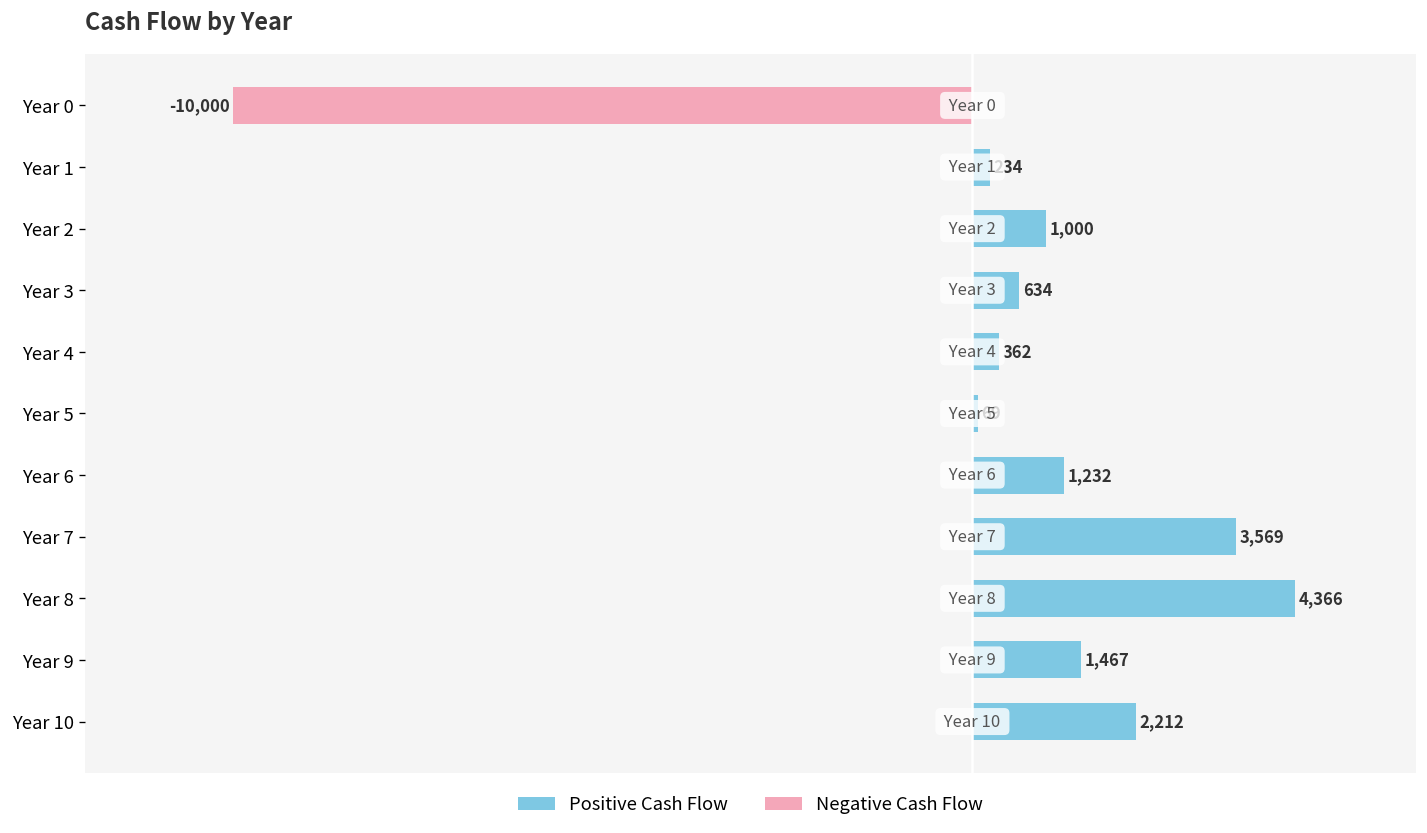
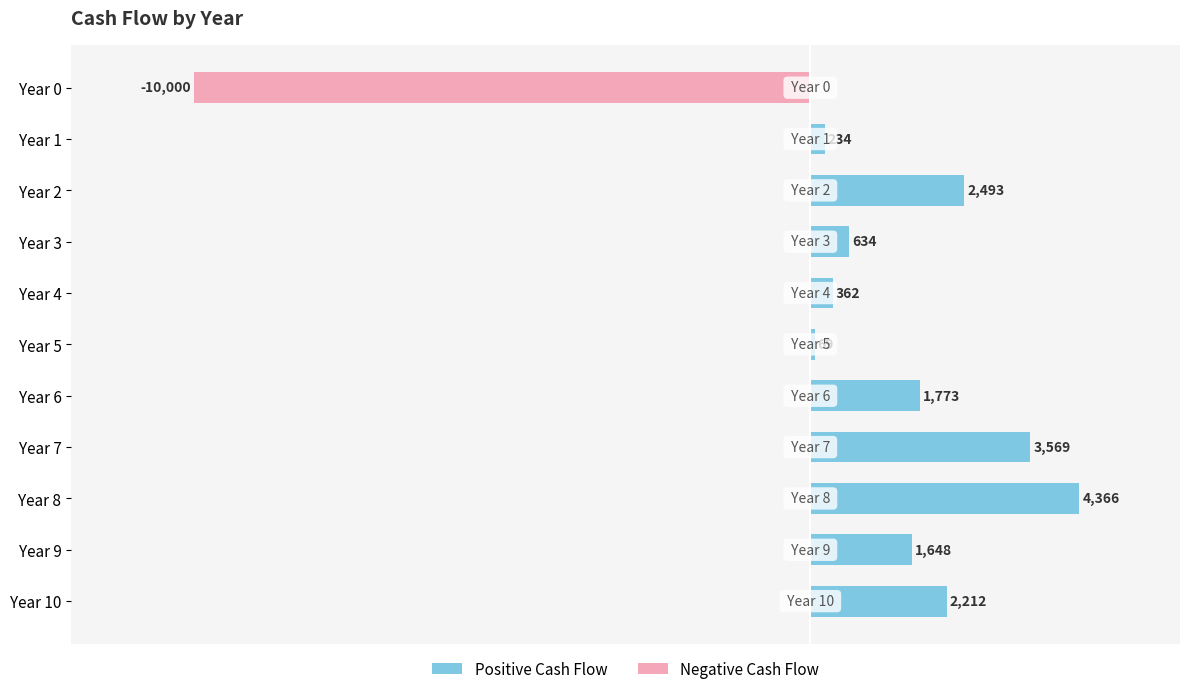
  {
    "Positive Cash Flow": {
-     "Year 2": "1,000",
+     "Year 2": "2,493",
      "Year 3": "634",
-     "Year 6": "1,232",
+     "Year 6": "1,773",
      "Year 7": "3,569",
      "Year 8": "4,366",
-     "Year 9": "1,467",
+     "Year 9": "1,648",
      "Year 10": "2,212"
    },
    "Negative Cash Flow": {
      "Year 0": "-10,000"
    }
  }
